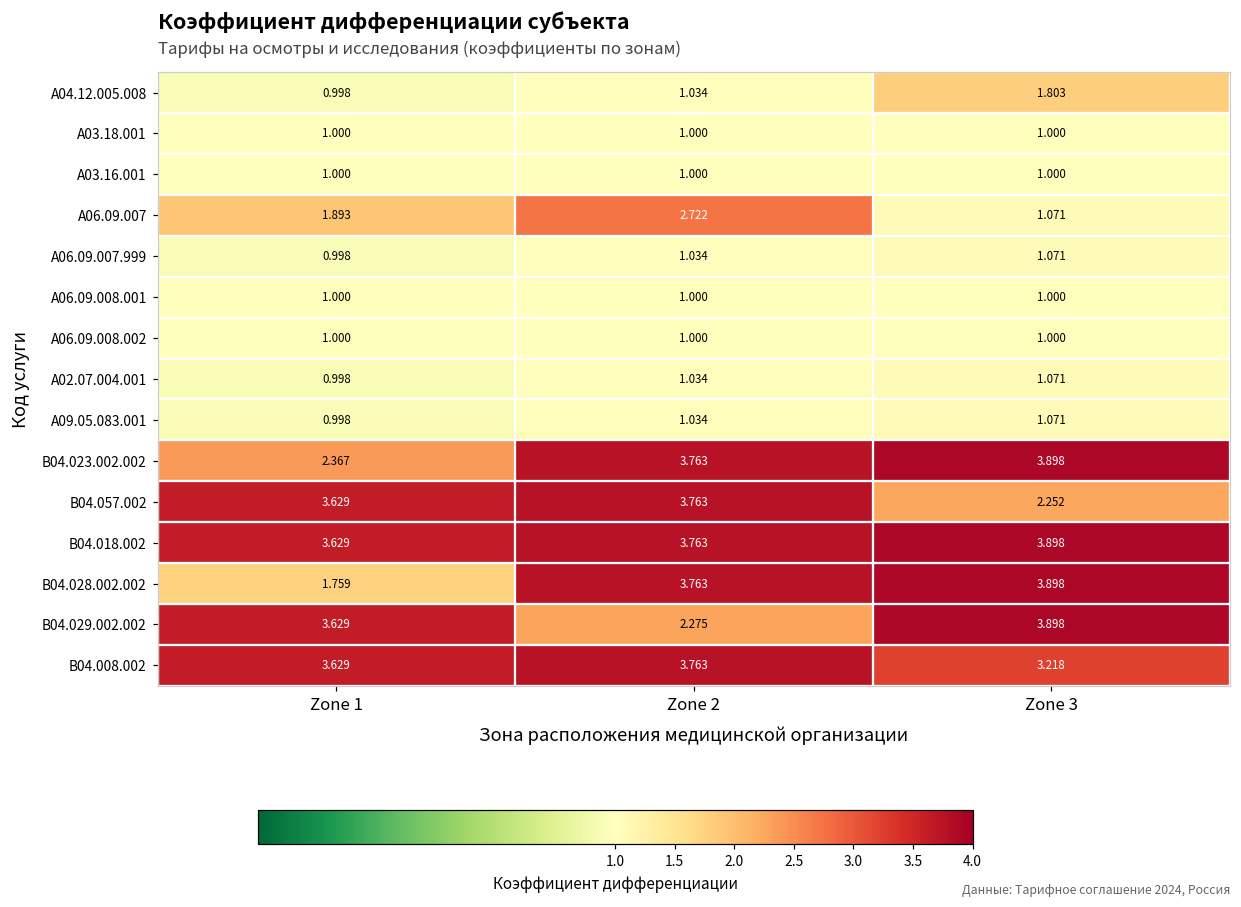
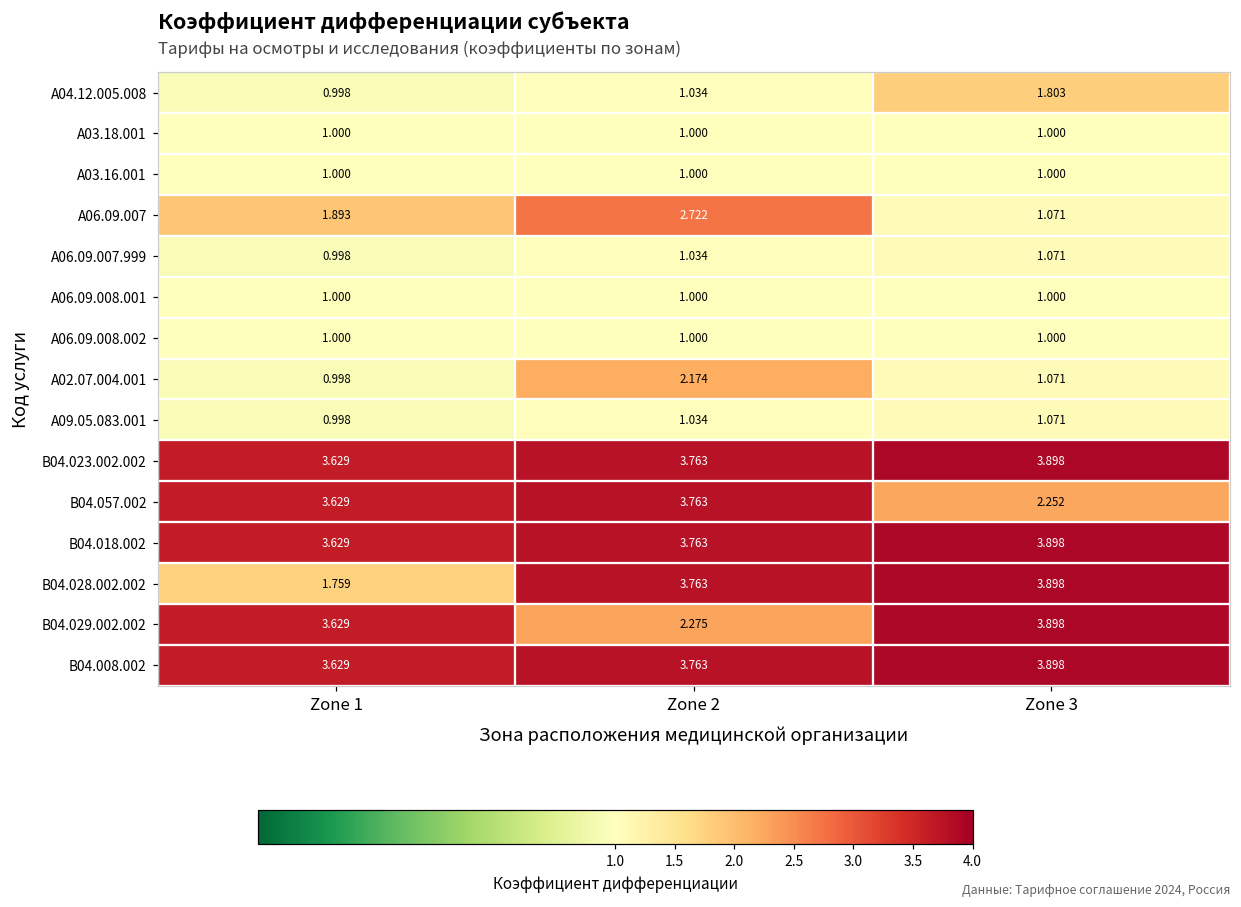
  {
    "A04.12.005.008": {
      "Zone 1": 0.998,
      "Zone 2": 1.034,
      "Zone 3": 1.803
    },
    "A03.18.001": {
      "Zone 1": 1.000,
      "Zone 2": 1.000,
      "Zone 3": 1.000
    },
    "A03.16.001": {
      "Zone 1": 1.000,
      "Zone 2": 1.000,
      "Zone 3": 1.000
    },
    "A06.09.007": {
      "Zone 1": 1.893,
      "Zone 2": 2.722,
      "Zone 3": 1.071
    },
    "A06.09.007.999": {
      "Zone 1": 0.998,
      "Zone 2": 1.034,
      "Zone 3": 1.071
    },
    "A06.09.008.001": {
      "Zone 1": 1.000,
      "Zone 2": 1.000,
      "Zone 3": 1.000
    },
    "A06.09.008.002": {
      "Zone 1": 1.000,
      "Zone 2": 1.000,
      "Zone 3": 1.000
    },
    "A02.07.004.001": {
      "Zone 1": 0.998,
-     "Zone 2": 1.034,
+     "Zone 2": 2.174,
      "Zone 3": 1.071
    },
    "A09.05.083.001": {
      "Zone 1": 0.998,
      "Zone 2": 1.034,
      "Zone 3": 1.071
    },
    "B04.023.002.002": {
-     "Zone 1": 2.367,
+     "Zone 1": 3.629,
      "Zone 2": 3.763,
      "Zone 3": 3.898
    },
    "B04.057.002": {
      "Zone 1": 3.629,
      "Zone 2": 3.763,
      "Zone 3": 2.252
    },
    "B04.018.002": {
      "Zone 1": 3.629,
      "Zone 2": 3.763,
      "Zone 3": 3.898
    },
    "B04.028.002.002": {
      "Zone 1": 1.759,
      "Zone 2": 3.763,
      "Zone 3": 3.898
    },
    "B04.029.002.002": {
      "Zone 1": 3.629,
      "Zone 2": 2.275,
      "Zone 3": 3.898
    },
    "B04.008.002": {
      "Zone 1": 3.629,
      "Zone 2": 3.763,
-     "Zone 3": 3.218
+     "Zone 3": 3.898
    }
  }
